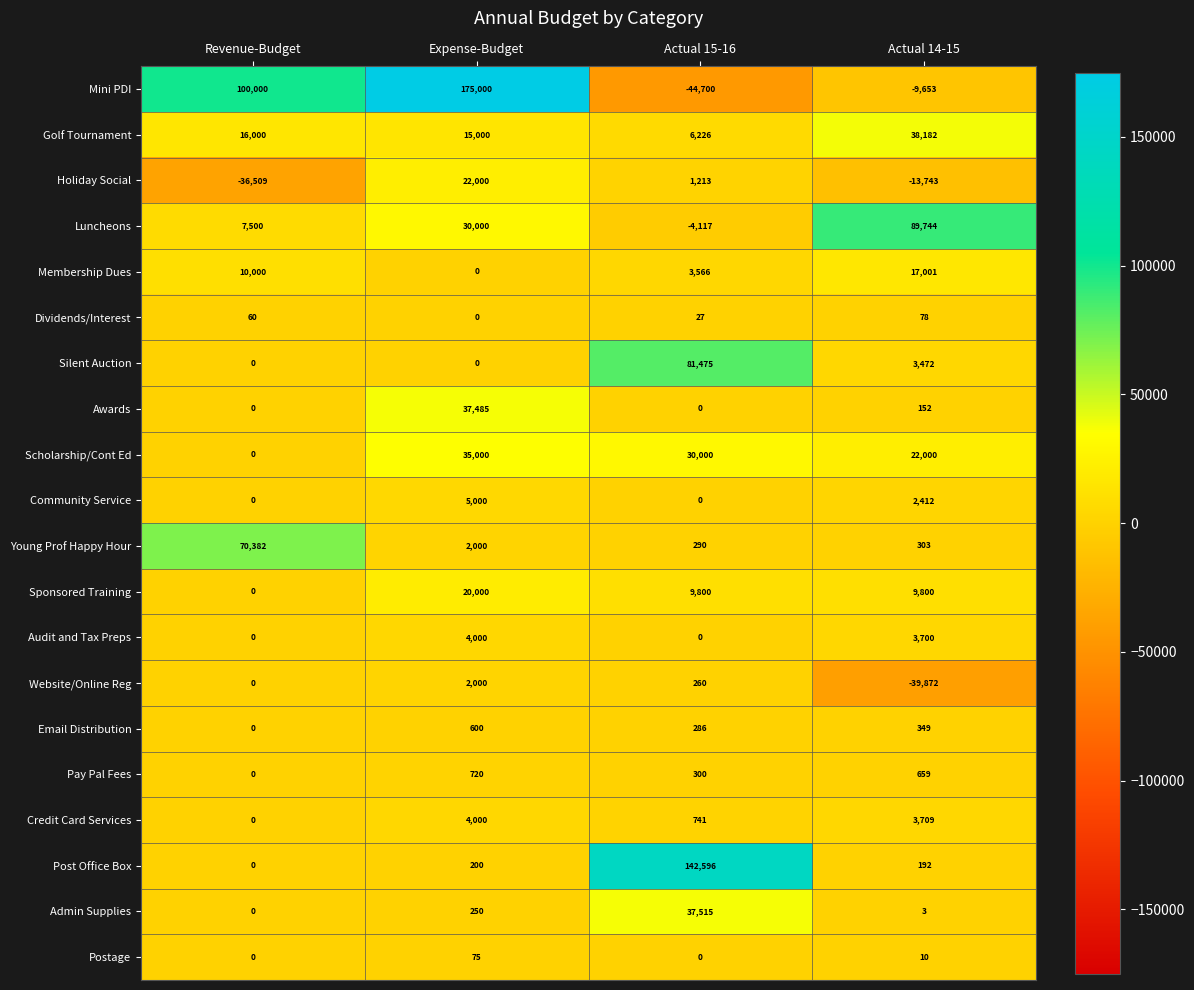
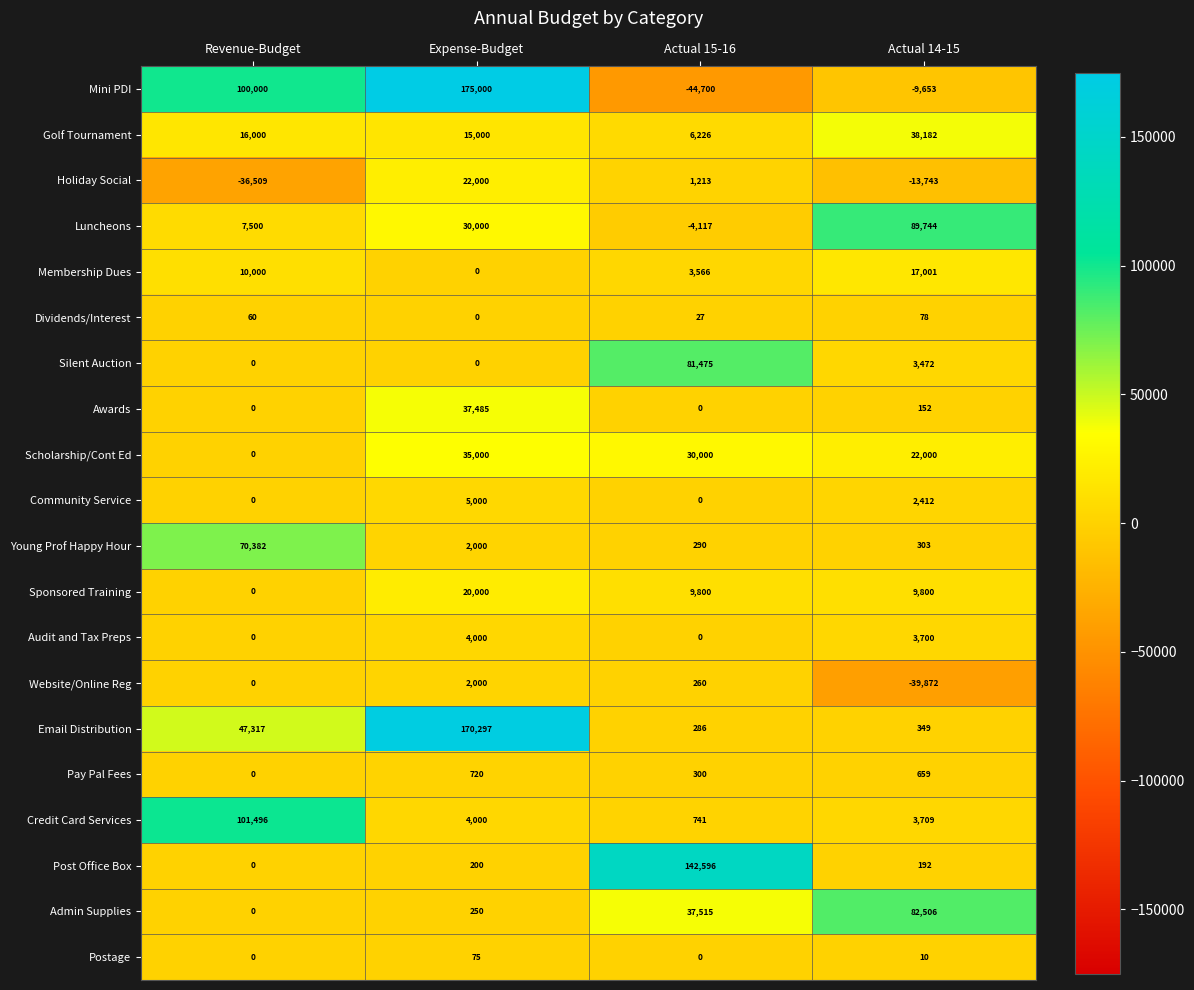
  {
    "Mini PDI": {
      "Revenue-Budget": "100,000",
      "Expense-Budget": "175,000",
      "Actual 15-16": "-44,700",
      "Actual 14-15": "-9,653"
    },
    "Golf Tournament": {
      "Revenue-Budget": "16,000",
      "Expense-Budget": "15,000",
      "Actual 15-16": "6,226",
      "Actual 14-15": "38,182"
    },
    "Holiday Social": {
      "Revenue-Budget": "-36,509",
      "Expense-Budget": "22,000",
      "Actual 15-16": "1,213",
      "Actual 14-15": "-13,743"
    },
    "Luncheons": {
      "Revenue-Budget": "7,500",
      "Expense-Budget": "30,000",
      "Actual 15-16": "-4,117",
      "Actual 14-15": "89,744"
    },
    "Membership Dues": {
      "Revenue-Budget": "10,000",
      "Expense-Budget": "0",
      "Actual 15-16": "3,566",
      "Actual 14-15": "17,001"
    },
    "Dividends/Interest": {
      "Revenue-Budget": "60",
      "Expense-Budget": "0",
      "Actual 15-16": "27",
      "Actual 14-15": "78"
    },
    "Silent Auction": {
      "Revenue-Budget": "0",
      "Expense-Budget": "0",
      "Actual 15-16": "81,475",
      "Actual 14-15": "3,472"
    },
    "Awards": {
      "Revenue-Budget": "0",
      "Expense-Budget": "37,485",
      "Actual 15-16": "0",
      "Actual 14-15": "152"
    },
    "Scholarship/Cont Ed": {
      "Revenue-Budget": "0",
      "Expense-Budget": "35,000",
      "Actual 15-16": "30,000",
      "Actual 14-15": "22,000"
    },
    "Community Service": {
      "Revenue-Budget": "0",
      "Expense-Budget": "5,000",
      "Actual 15-16": "0",
      "Actual 14-15": "2,412"
    },
    "Young Prof Happy Hour": {
      "Revenue-Budget": "70,382",
      "Expense-Budget": "2,000",
      "Actual 15-16": "290",
      "Actual 14-15": "303"
    },
    "Sponsored Training": {
      "Revenue-Budget": "0",
      "Expense-Budget": "20,000",
      "Actual 15-16": "9,800",
      "Actual 14-15": "9,800"
    },
    "Audit and Tax Preps": {
      "Revenue-Budget": "0",
      "Expense-Budget": "4,000",
      "Actual 15-16": "0",
      "Actual 14-15": "3,700"
    },
    "Website/Online Reg": {
      "Revenue-Budget": "0",
      "Expense-Budget": "2,000",
      "Actual 15-16": "260",
      "Actual 14-15": "-39,872"
    },
    "Email Distribution": {
-     "Revenue-Budget": "0",
-     "Expense-Budget": "600",
+     "Revenue-Budget": "47,317",
+     "Expense-Budget": "170,297",
      "Actual 15-16": "286",
      "Actual 14-15": "349"
    },
    "Pay Pal Fees": {
      "Revenue-Budget": "0",
      "Expense-Budget": "720",
      "Actual 15-16": "300",
      "Actual 14-15": "659"
    },
    "Credit Card Services": {
-     "Revenue-Budget": "0",
+     "Revenue-Budget": "101,496",
      "Expense-Budget": "4,000",
      "Actual 15-16": "741",
      "Actual 14-15": "3,709"
    },
    "Post Office Box": {
      "Revenue-Budget": "0",
      "Expense-Budget": "200",
      "Actual 15-16": "142,596",
      "Actual 14-15": "192"
    },
    "Admin Supplies": {
      "Revenue-Budget": "0",
      "Expense-Budget": "250",
      "Actual 15-16": "37,515",
-     "Actual 14-15": "3"
+     "Actual 14-15": "82,506"
    },
    "Postage": {
      "Revenue-Budget": "0",
      "Expense-Budget": "75",
      "Actual 15-16": "0",
      "Actual 14-15": "10"
    }
  }
